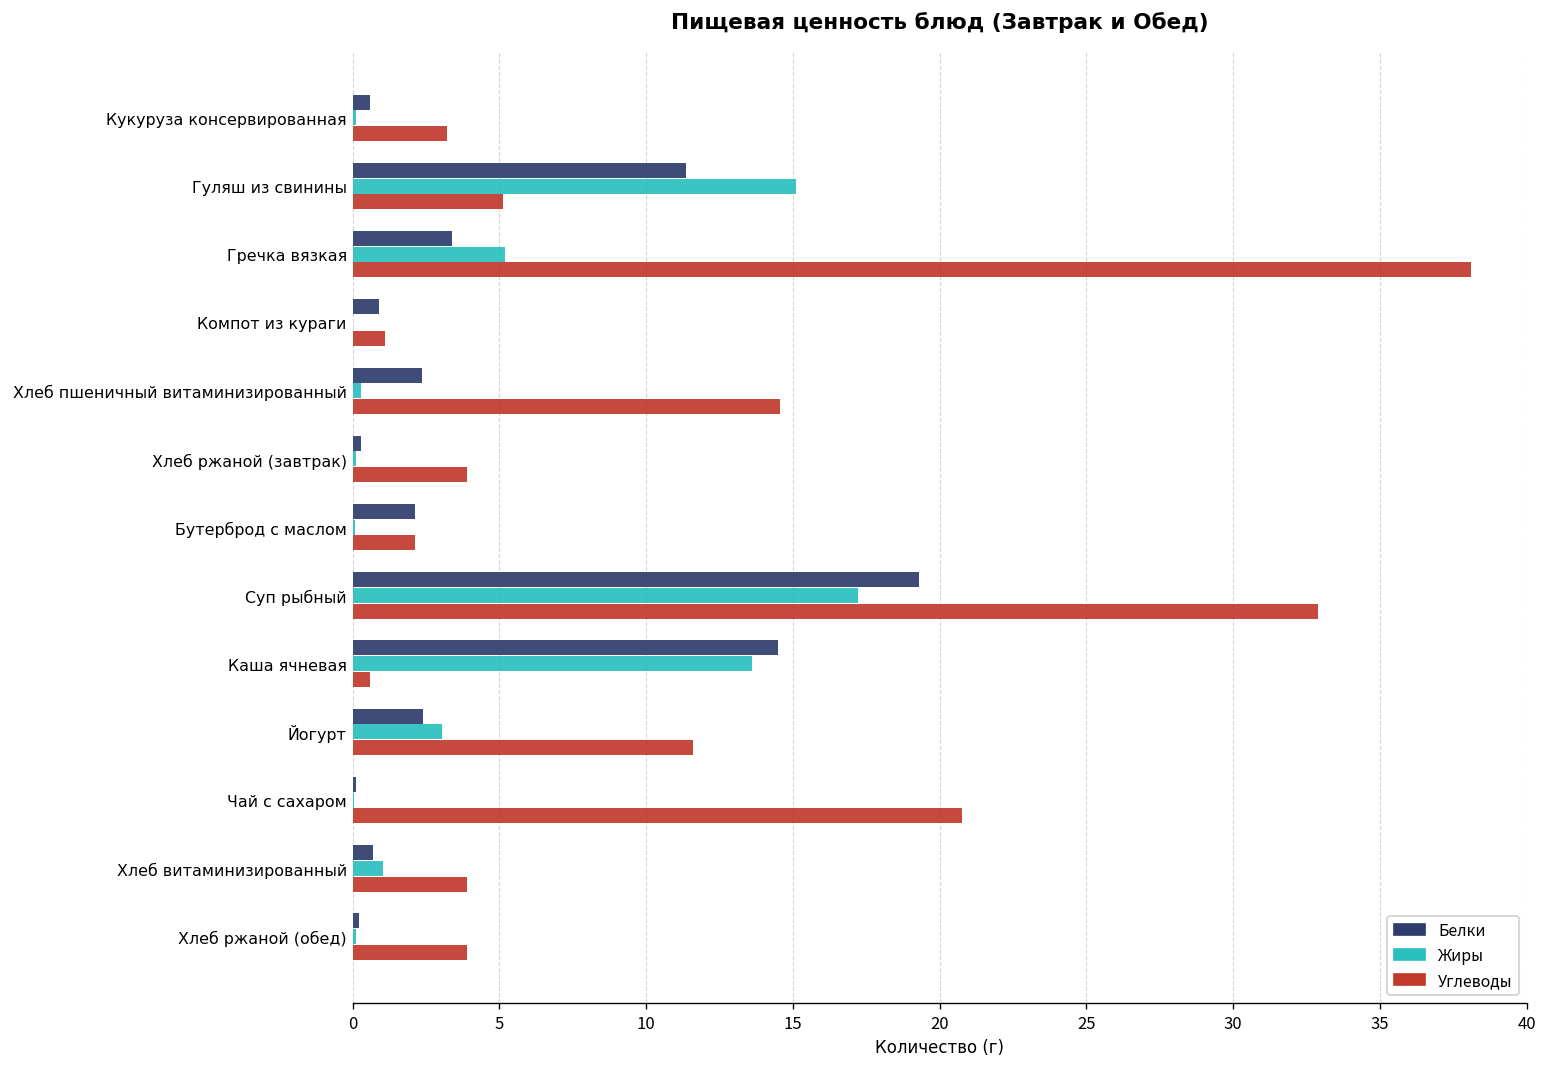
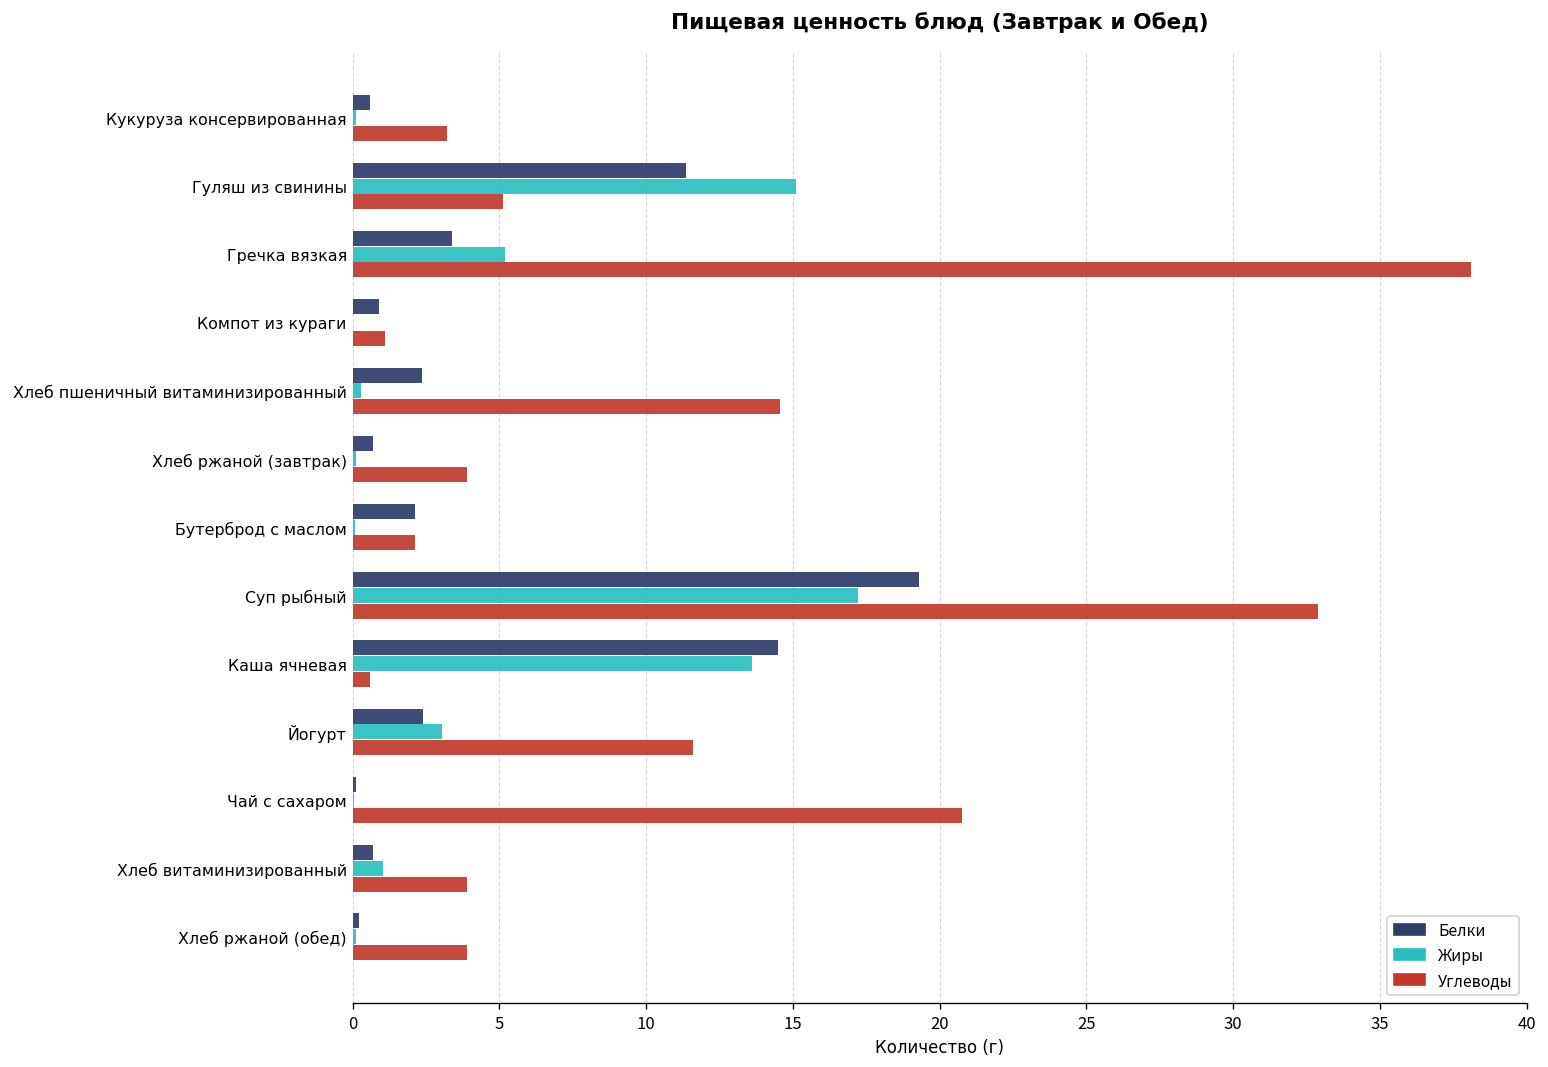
  {
    "Белки": {
      "Кукуруза консервированная": 0.6,
      "Гуляш из свинины": 11.4,
      "Гречка вязкая": 3.4,
      "Компот из кураги": 0.9,
      "Хлеб пшеничный витаминизированный": 2.4,
-     "Хлеб ржаной (завтрак)": 0.3,
+     "Хлеб ржаной (завтрак)": 0.7,
      "Бутерброд с маслом": 2.1,
      "Суп рыбный": 19.3,
      "Каша ячневая": 14.5,
      "Йогурт": 2.4,
      "Хлеб витаминизированный": 0.7,
      "Хлеб ржаной (обед)": 0.2
    },
    "Жиры": {
      "Гуляш из свинины": 15.1,
      "Гречка вязкая": 5.2,
      "Компот из кураги": 0.0,
      "Хлеб пшеничный витаминизированный": 0.3,
      "Хлеб ржаной (завтрак)": 0.1,
      "Суп рыбный": 17.2,
      "Каша ячневая": 13.6,
      "Йогурт": 3.1,
      "Хлеб витаминизированный": 1.1,
      "Хлеб ржаной (обед)": 0.1
    },
    "Углеводы": {
      "Кукуруза консервированная": 3.2,
      "Гуляш из свинины": 5.1,
      "Гречка вязкая": 38.1,
      "Компот из кураги": 1.1,
      "Хлеб пшеничный витаминизированный": 14.6,
      "Хлеб ржаной (завтрак)": 3.9,
      "Бутерброд с маслом": 2.1,
      "Суп рыбный": 32.9,
      "Каша ячневая": 0.6,
      "Йогурт": 11.6,
      "Чай с сахаром": 20.8,
      "Хлеб витаминизированный": 3.9,
      "Хлеб ржаной (обед)": 3.9
    }
  }
